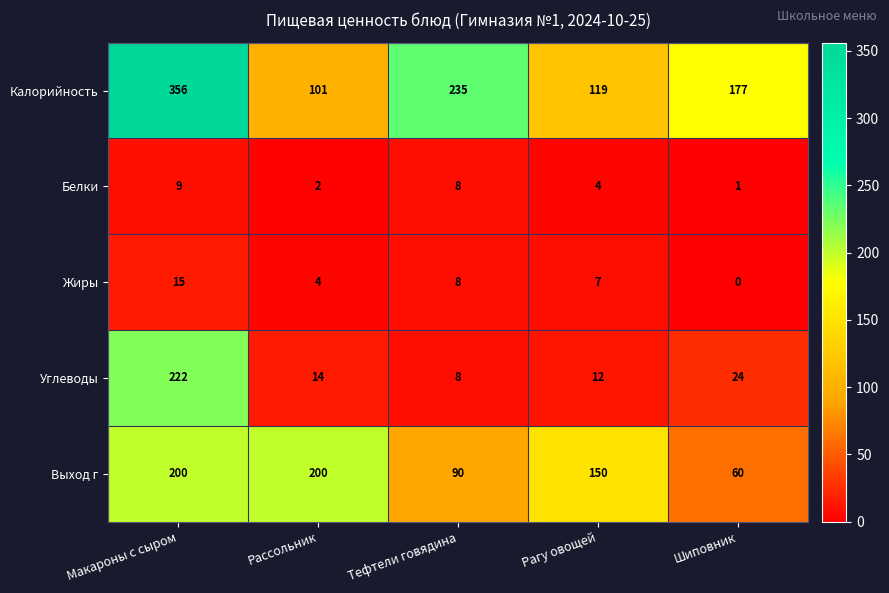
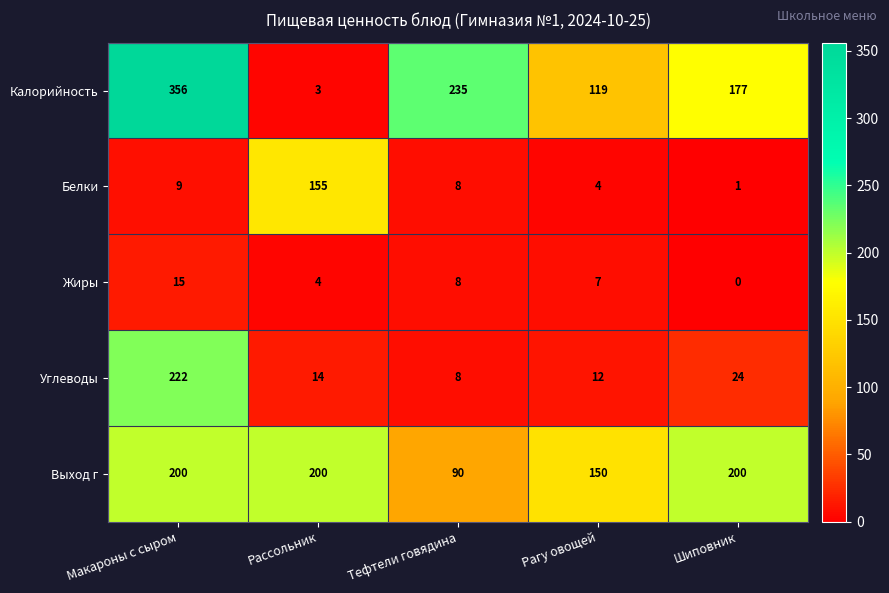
  {
    "Калорийность": {
      "Макароны с сыром": 356,
-     "Рассольник": 101,
+     "Рассольник": 3,
      "Тефтели говядина": 235,
      "Рагу овощей": 119,
      "Шиповник": 177
    },
    "Белки": {
      "Макароны с сыром": 9,
-     "Рассольник": 2,
+     "Рассольник": 155,
      "Тефтели говядина": 8,
      "Рагу овощей": 4,
      "Шиповник": 1
    },
    "Жиры": {
      "Макароны с сыром": 15,
      "Рассольник": 4,
      "Тефтели говядина": 8,
      "Рагу овощей": 7,
      "Шиповник": 0
    },
    "Углеводы": {
      "Макароны с сыром": 222,
      "Рассольник": 14,
      "Тефтели говядина": 8,
      "Рагу овощей": 12,
      "Шиповник": 24
    },
    "Выход г": {
      "Макароны с сыром": 200,
      "Рассольник": 200,
      "Тефтели говядина": 90,
      "Рагу овощей": 150,
-     "Шиповник": 60
+     "Шиповник": 200
    }
  }
